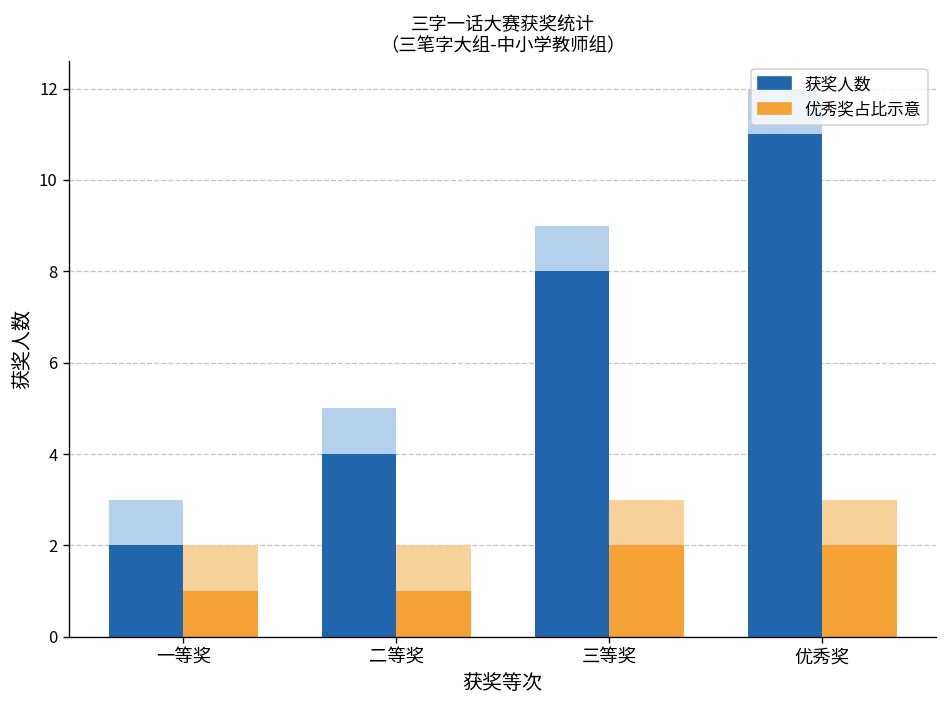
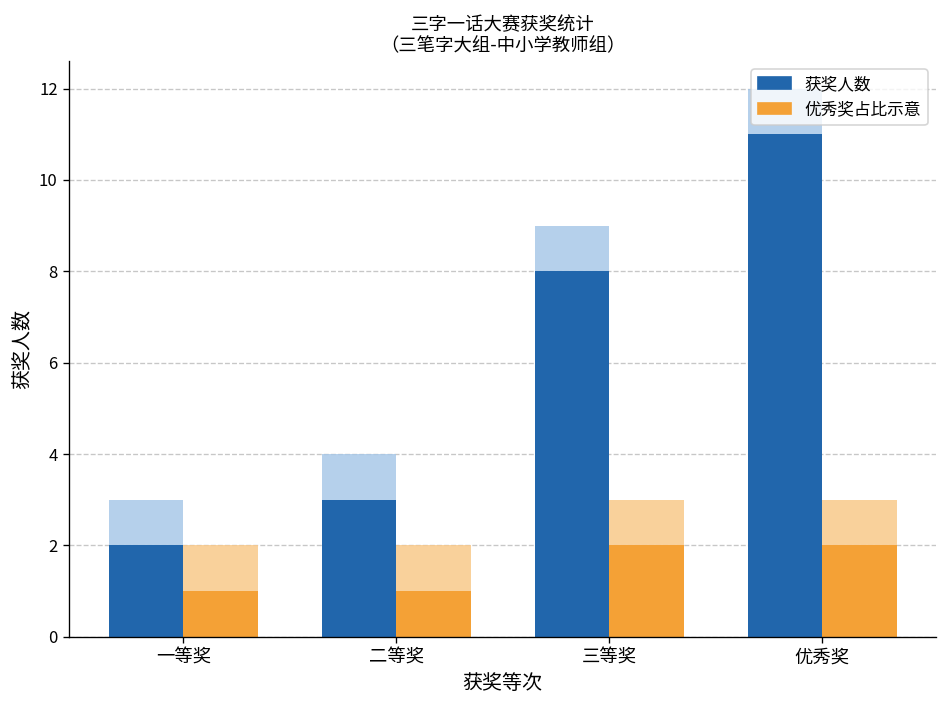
  {
    "获奖人数": {
-     "二等奖": 4
+     "二等奖": 3
    }
  }
